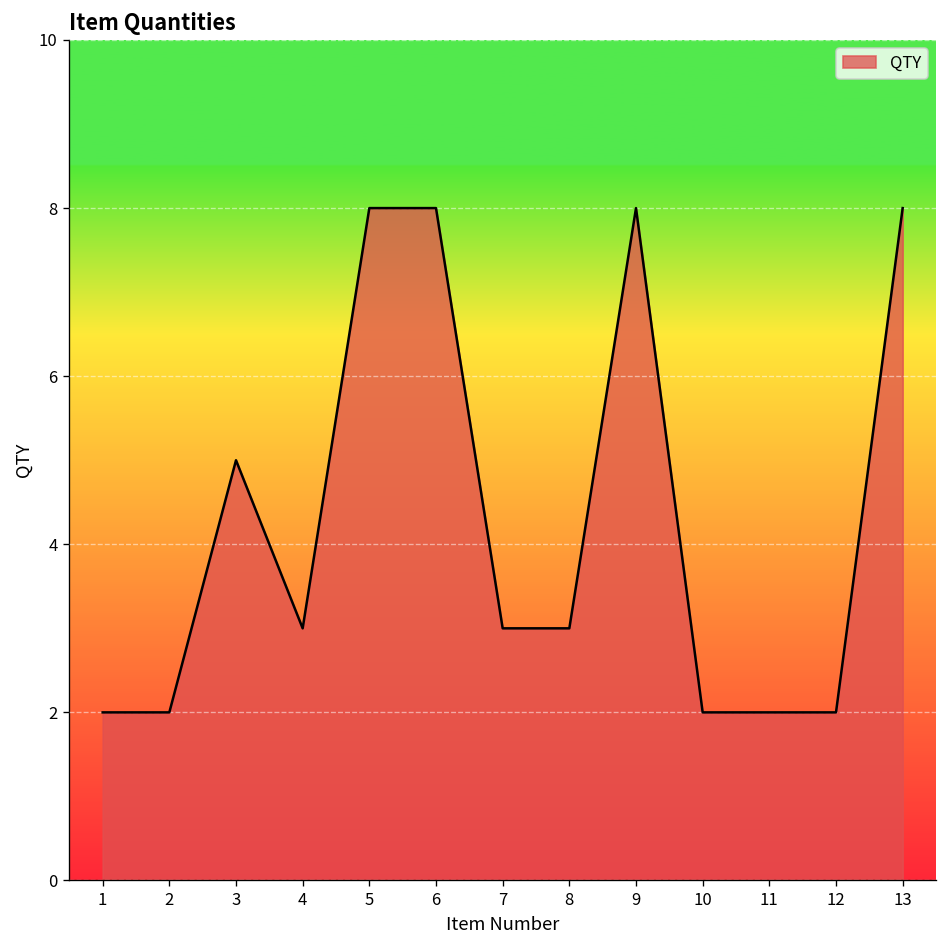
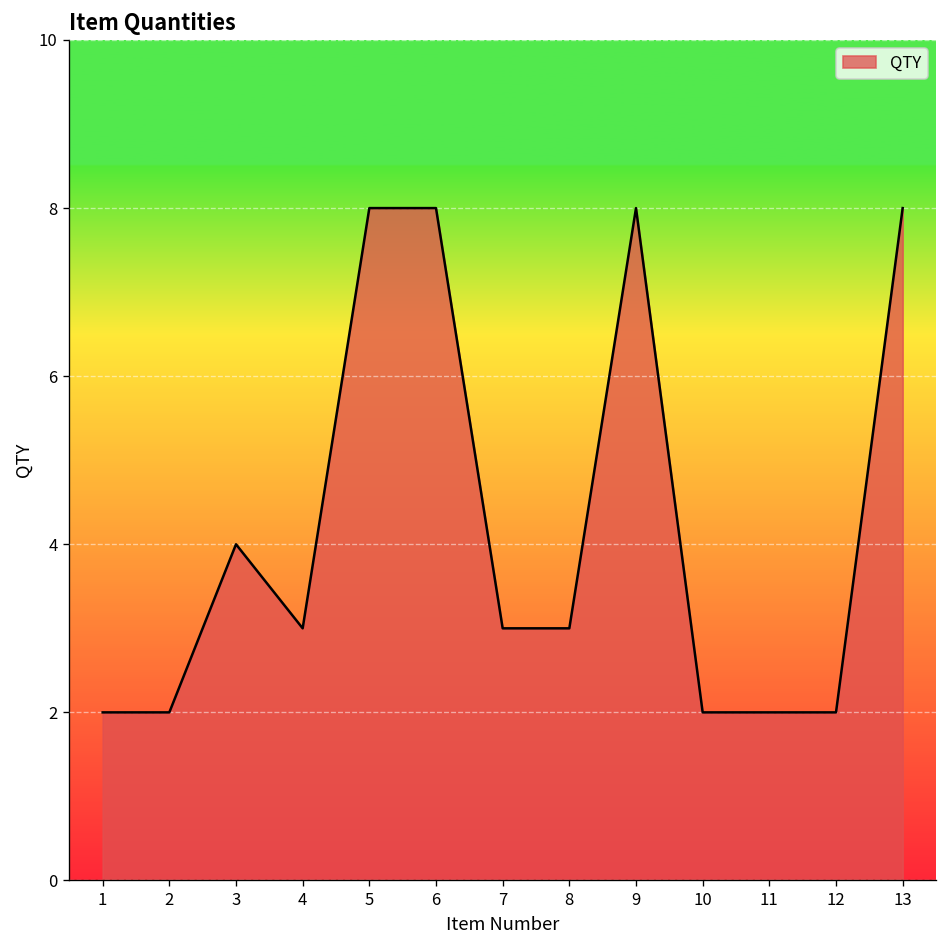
  {
    "1": 2,
    "2": 2,
-   "3": 5,
+   "3": 4,
    "4": 3,
    "5": 8,
    "6": 8,
    "7": 3,
    "8": 3,
    "9": 8,
    "10": 2,
    "11": 2,
    "12": 2,
    "13": 8
  }
